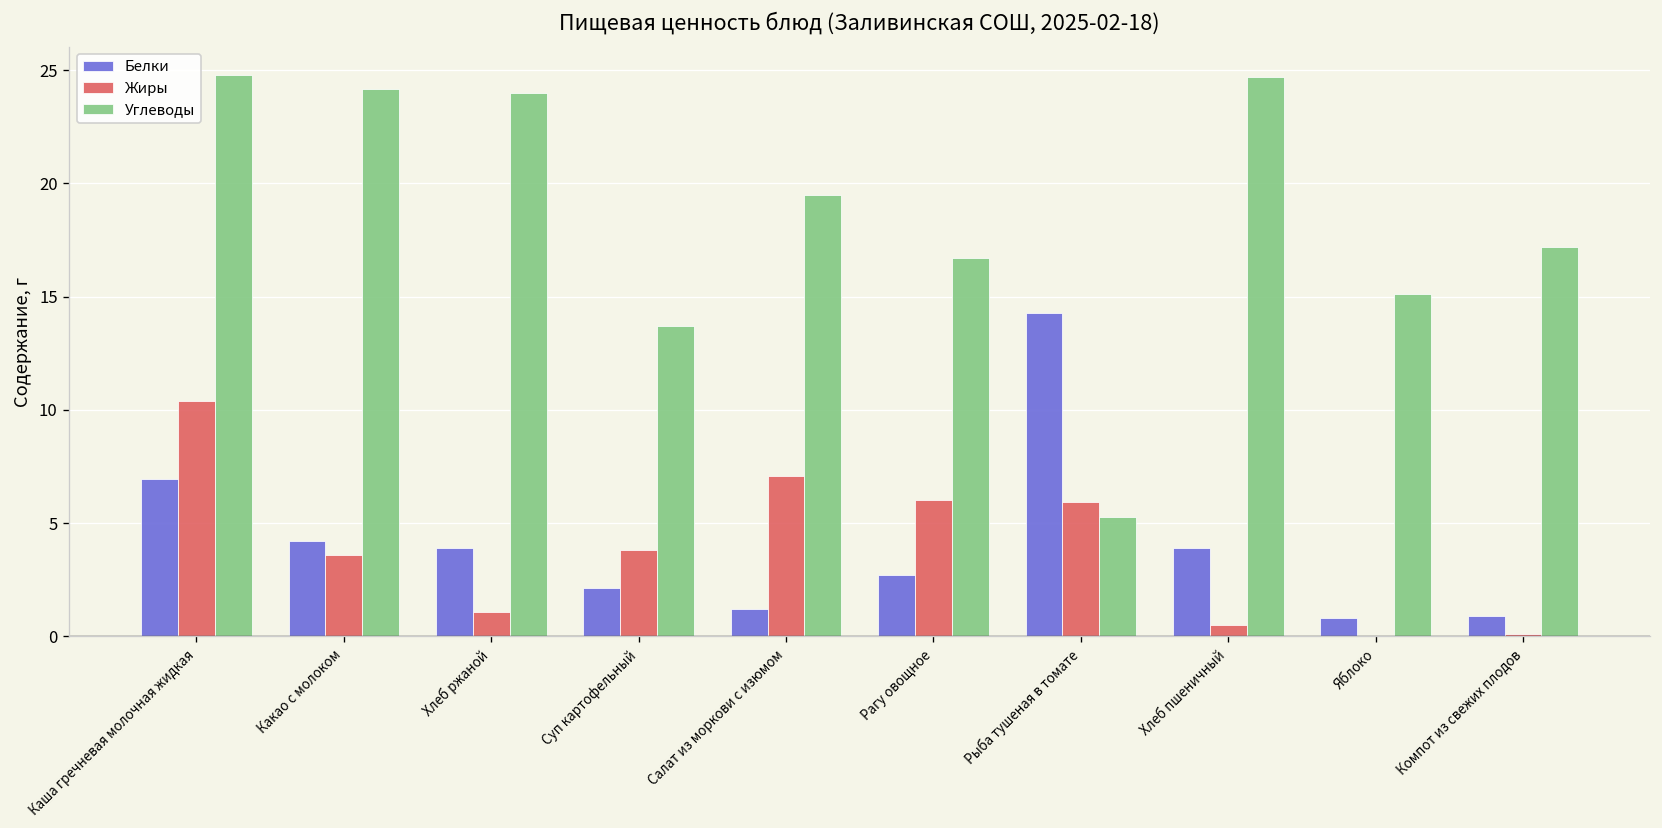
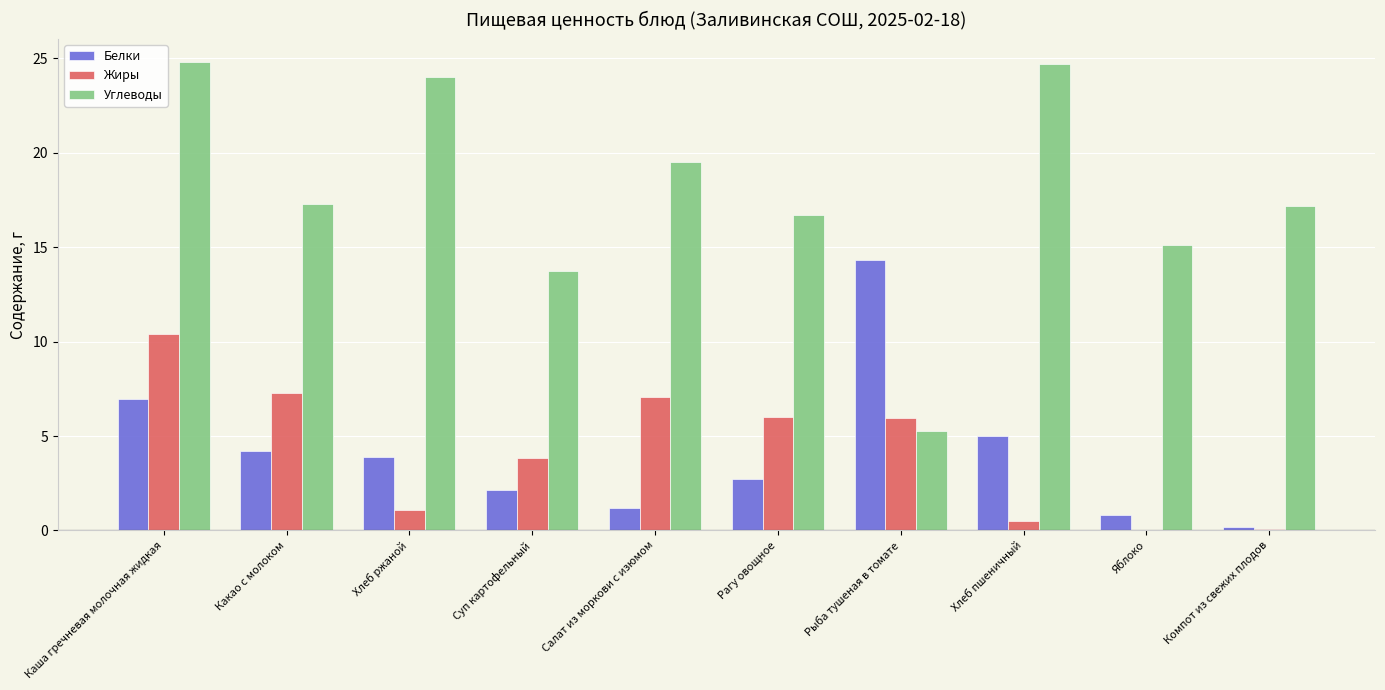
  {
    "Белки": {
      "Каша гречневая молочная жидкая": 7.0,
      "Какао с молоком": 4.2,
      "Хлеб ржаной": 3.9,
      "Суп картофельный": 2.2,
      "Салат из моркови с изюмом": 1.2,
      "Рагу овощное": 2.7,
      "Рыба тушеная в томате": 14.3,
-     "Хлеб пшеничный": 3.9,
+     "Хлеб пшеничный": 5.0,
      "Яблоко": 0.8,
-     "Компот из свежих плодов": 0.9
+     "Компот из свежих плодов": 0.2
    },
    "Жиры": {
      "Каша гречневая молочная жидкая": 10.4,
-     "Какао с молоком": 3.6,
+     "Какао с молоком": 7.3,
      "Хлеб ржаной": 1.1,
      "Суп картофельный": 3.8,
      "Салат из моркови с изюмом": 7.1,
      "Рагу овощное": 6.0,
      "Рыба тушеная в томате": 5.9,
      "Хлеб пшеничный": 0.5,
      "Яблоко": 0.0
    },
    "Углеводы": {
      "Каша гречневая молочная жидкая": 24.8,
-     "Какао с молоком": 24.2,
+     "Какао с молоком": 17.3,
      "Хлеб ржаной": 24.0,
      "Суп картофельный": 13.7,
      "Салат из моркови с изюмом": 19.5,
      "Рагу овощное": 16.7,
      "Рыба тушеная в томате": 5.3,
      "Хлеб пшеничный": 24.7,
      "Яблоко": 15.1,
      "Компот из свежих плодов": 17.2
    }
  }
